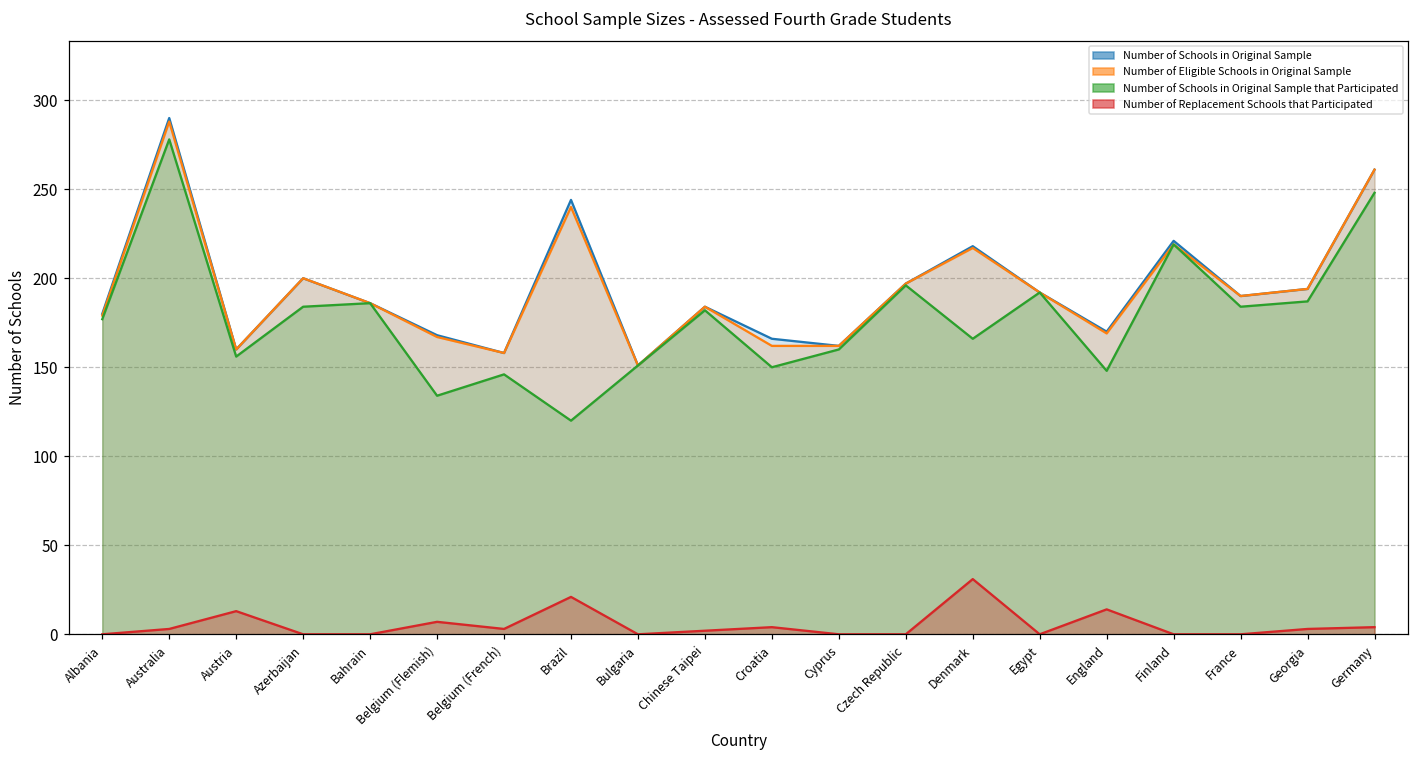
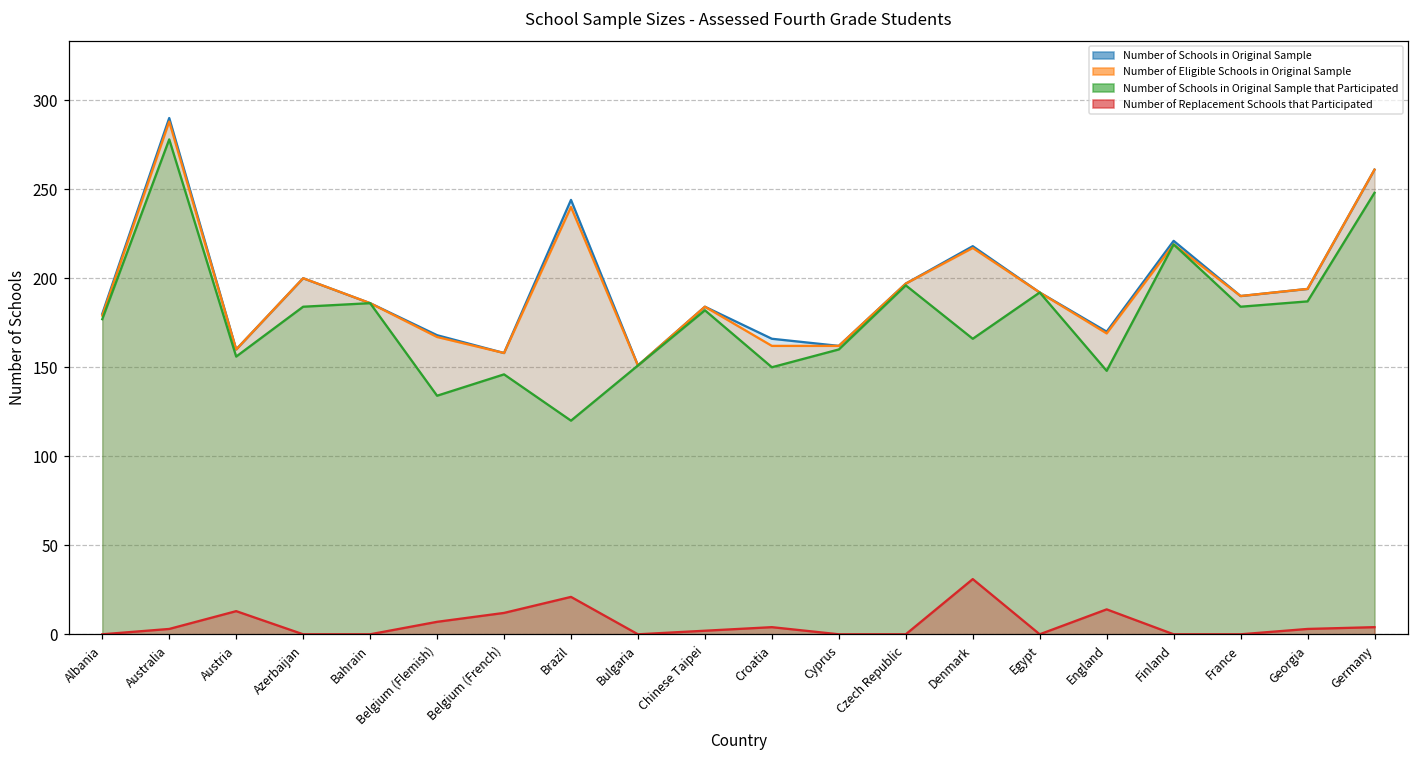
  {
    "Number of Schools in Original Sample": {
      "Australia": 290,
      "Brazil": 244,
      "Croatia": 166,
      "Finland": 221
    },
    "Number of Eligible Schools in Original Sample": {
      "Australia": 288,
      "Brazil": 240,
      "Croatia": 162
    },
    "Number of Schools in Original Sample that Participated": {
      "Albania": 177,
      "Australia": 278,
      "Austria": 156,
      "Azerbaijan": 184,
      "Belgium (Flemish)": 134,
      "Belgium (French)": 146,
      "Brazil": 120,
      "Chinese Taipei": 182,
      "Croatia": 150,
      "Cyprus": 160,
      "Denmark": 166,
      "England": 148,
      "France": 184,
      "Georgia": 187,
      "Germany": 248
    },
    "Number of Replacement Schools that Participated": {
      "Albania": 0,
      "Australia": 3,
      "Austria": 13,
      "Azerbaijan": 0,
      "Bahrain": 0,
      "Belgium (Flemish)": 7,
-     "Belgium (French)": 3,
+     "Belgium (French)": 12,
      "Brazil": 21,
      "Bulgaria": 0,
      "Chinese Taipei": 2,
      "Croatia": 4,
      "Cyprus": 0,
      "Czech Republic": 0,
      "Denmark": 31,
      "Egypt": 0,
      "England": 14,
      "Finland": 0,
      "France": 0,
      "Georgia": 3,
      "Germany": 4
    }
  }
